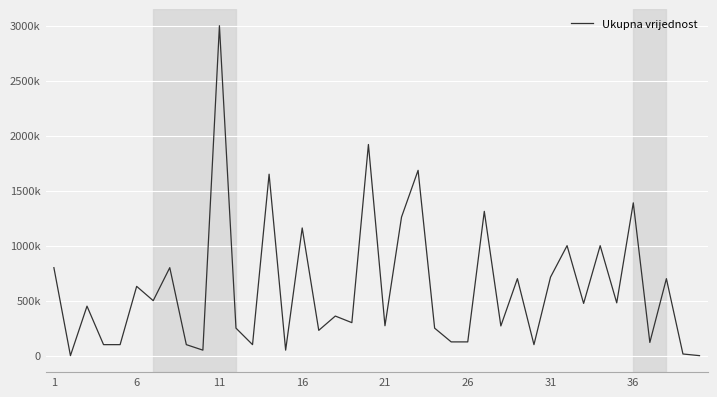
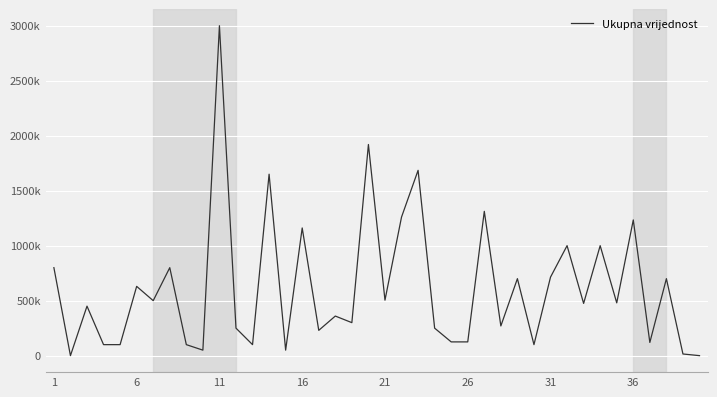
  {
    "1": 800000,
    "6": 630000,
    "11": 3000000,
    "16": 1160000,
-   "21": 270000,
+   "21": 500000,
    "26": 130000,
    "31": 710000,
-   "36": 1390000
+   "36": 1230000
  }
